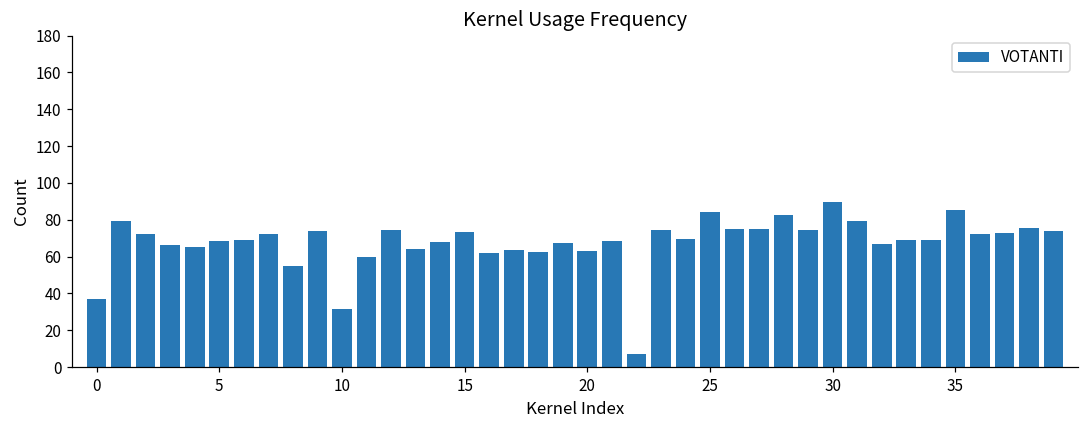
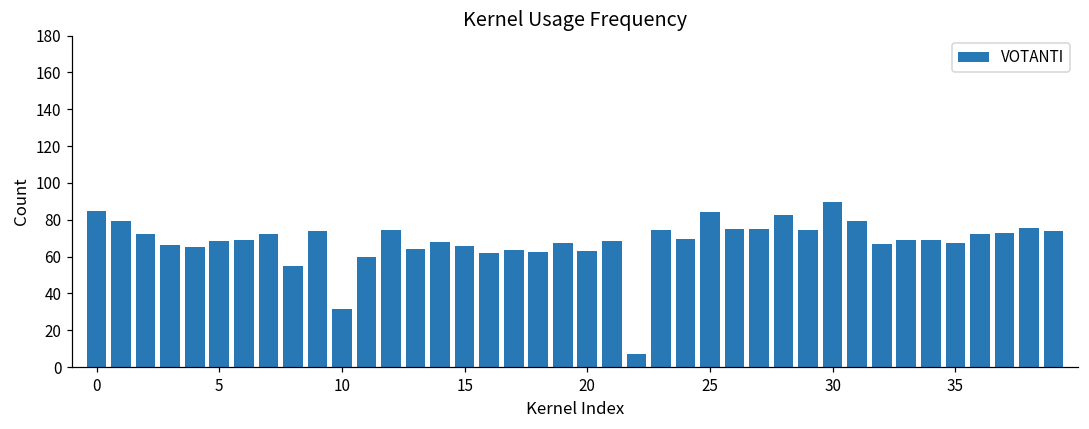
  {
-   "0": 37,
+   "0": 85,
    "5": 69,
    "10": 32,
-   "15": 73,
+   "15": 66,
    "20": 63,
    "25": 84,
    "30": 90,
-   "35": 86
+   "35": 67
  }
